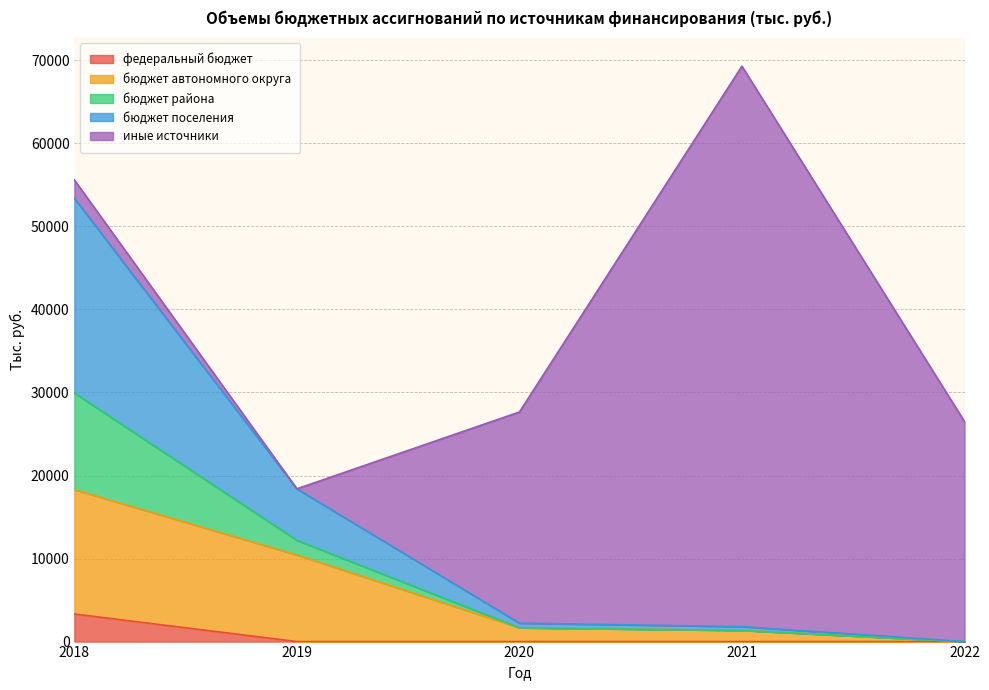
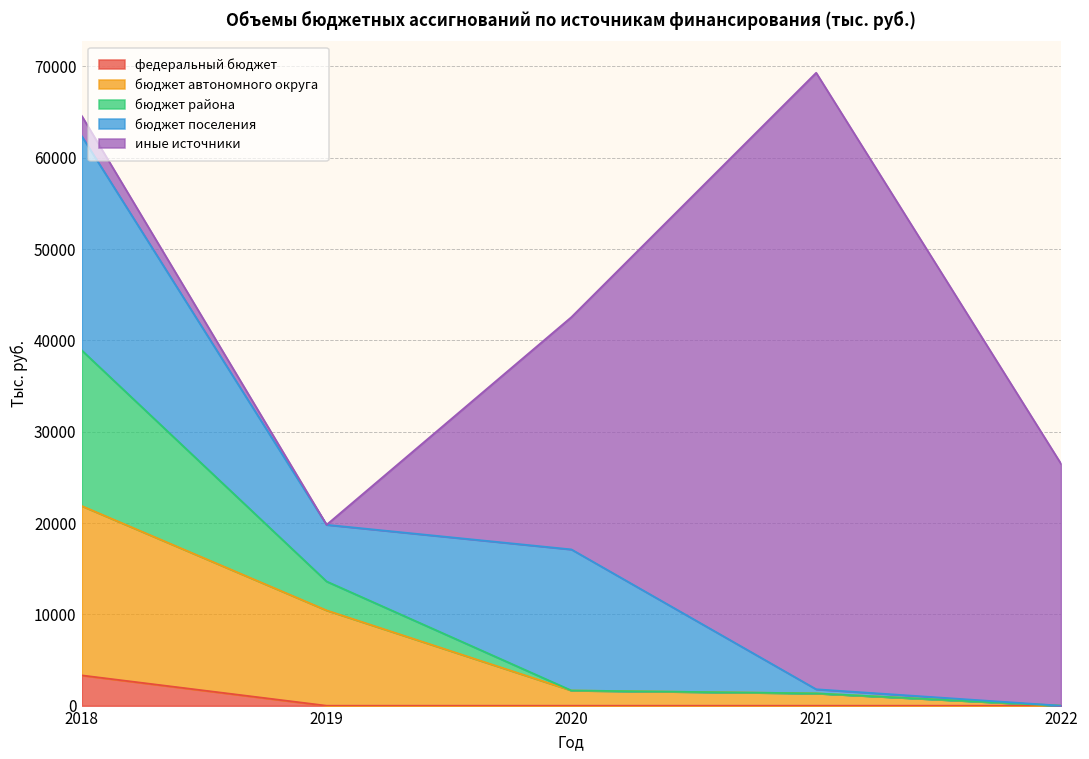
  {
    "федеральный бюджет": {
      "2018": 3000,
      "2019": 0,
      "2020": 0,
      "2021": 0
    },
    "бюджет автономного округа": {
-     "2018": 15000,
+     "2018": 19000,
      "2019": 10000
    },
    "бюджет района": {
-     "2018": 12000,
-     "2019": 2000
+     "2018": 17000,
+     "2019": 3000
    },
    "бюджет поселения": {
      "2018": 23000,
-     "2020": 1000,
+     "2020": 15000,
      "2021": 0
    },
    "иные источники": {
      "2018": 2000,
      "2020": 25000,
      "2021": 67000,
      "2022": 27000
    }
  }
